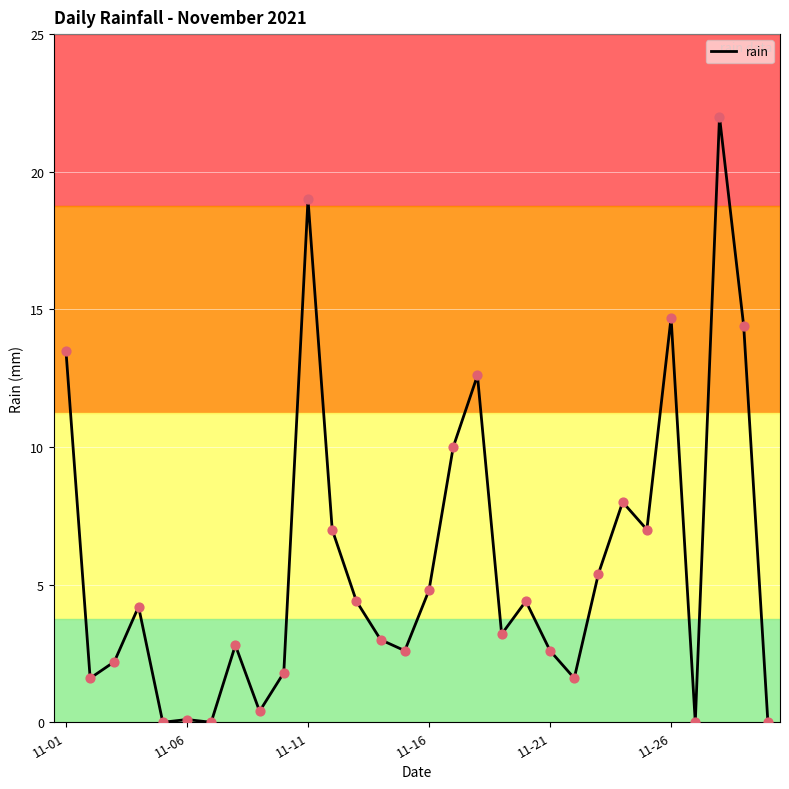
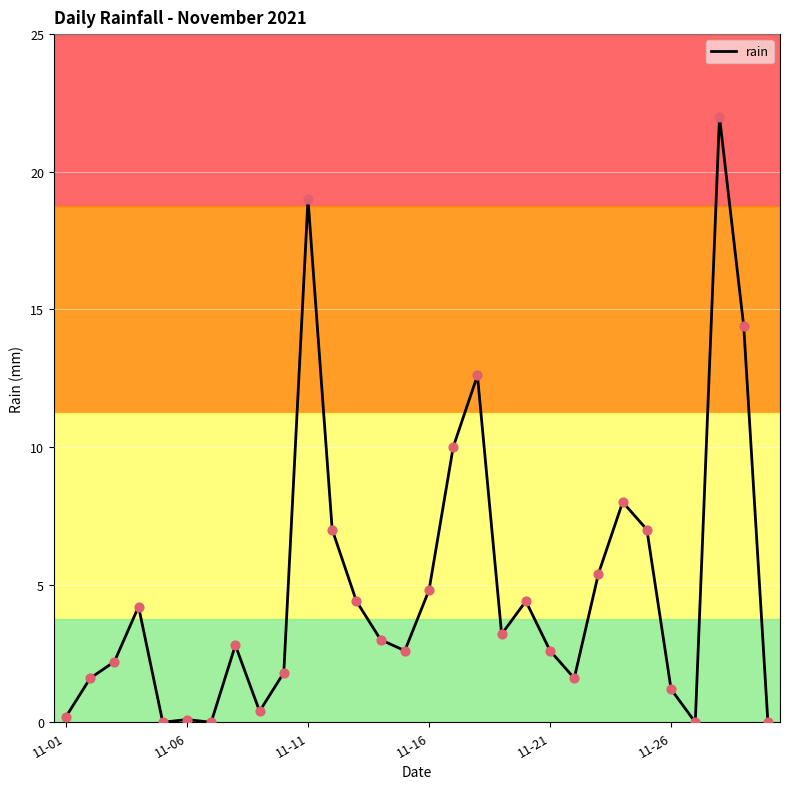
  {
-   "11-01": 13.5,
+   "11-01": 0.2,
    "11-06": 0.1,
    "11-11": 19.0,
    "11-16": 4.8,
    "11-21": 2.6,
-   "11-26": 14.7
+   "11-26": 1.2
  }
